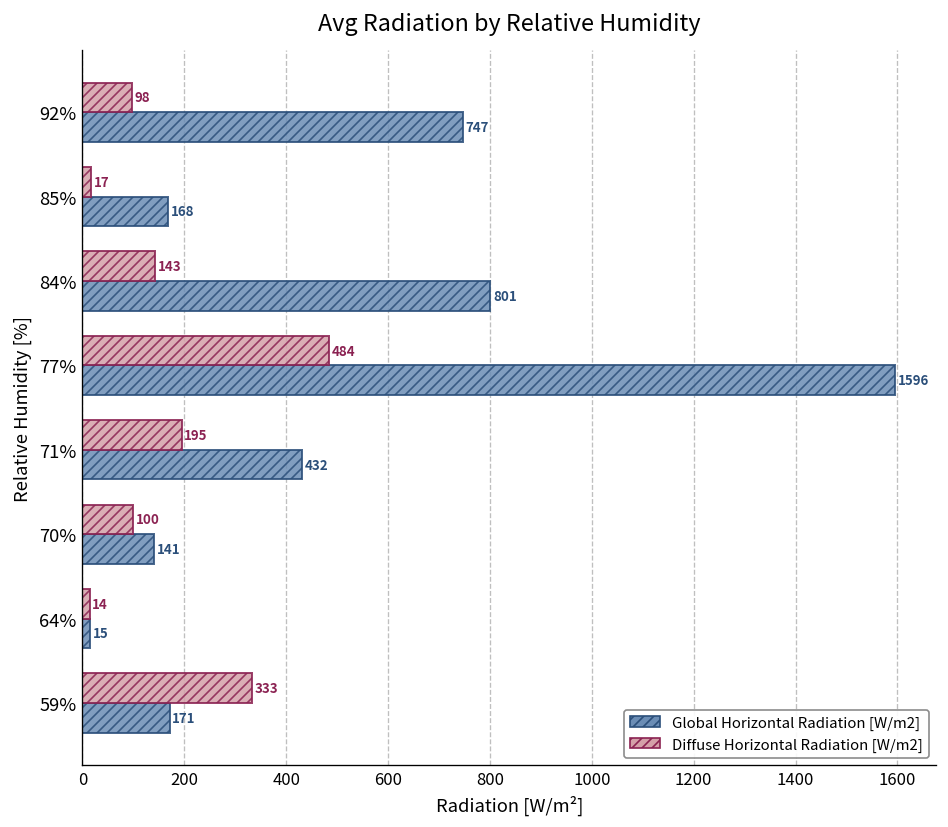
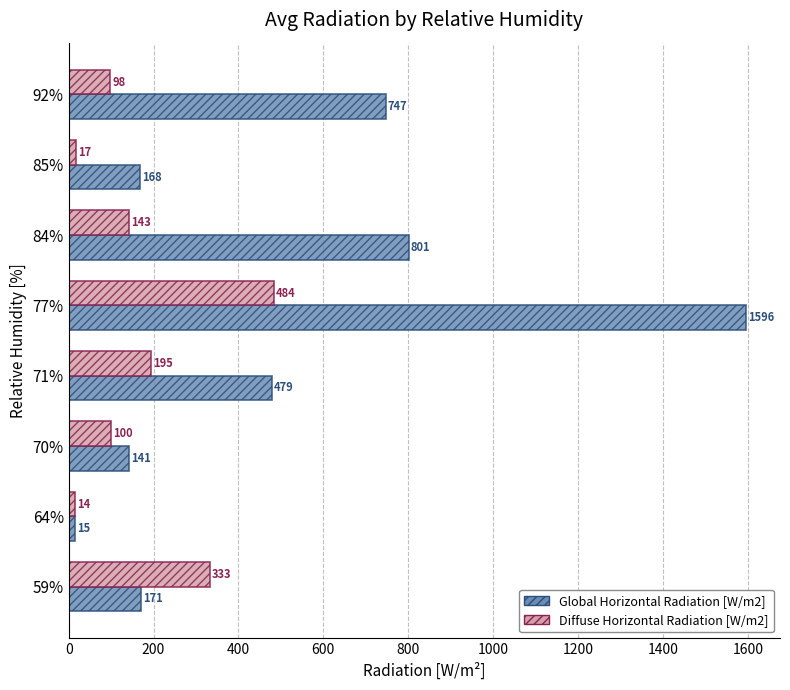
  {
    "Global Horizontal Radiation [W/m2]": {
      "92%": 747,
      "85%": 168,
      "84%": 801,
      "77%": 1596,
-     "71%": 432,
+     "71%": 479,
      "70%": 141,
      "64%": 15,
      "59%": 171
    },
    "Diffuse Horizontal Radiation [W/m2]": {
      "92%": 98,
      "85%": 17,
      "84%": 143,
      "77%": 484,
      "71%": 195,
      "70%": 100,
      "64%": 14,
      "59%": 333
    }
  }
